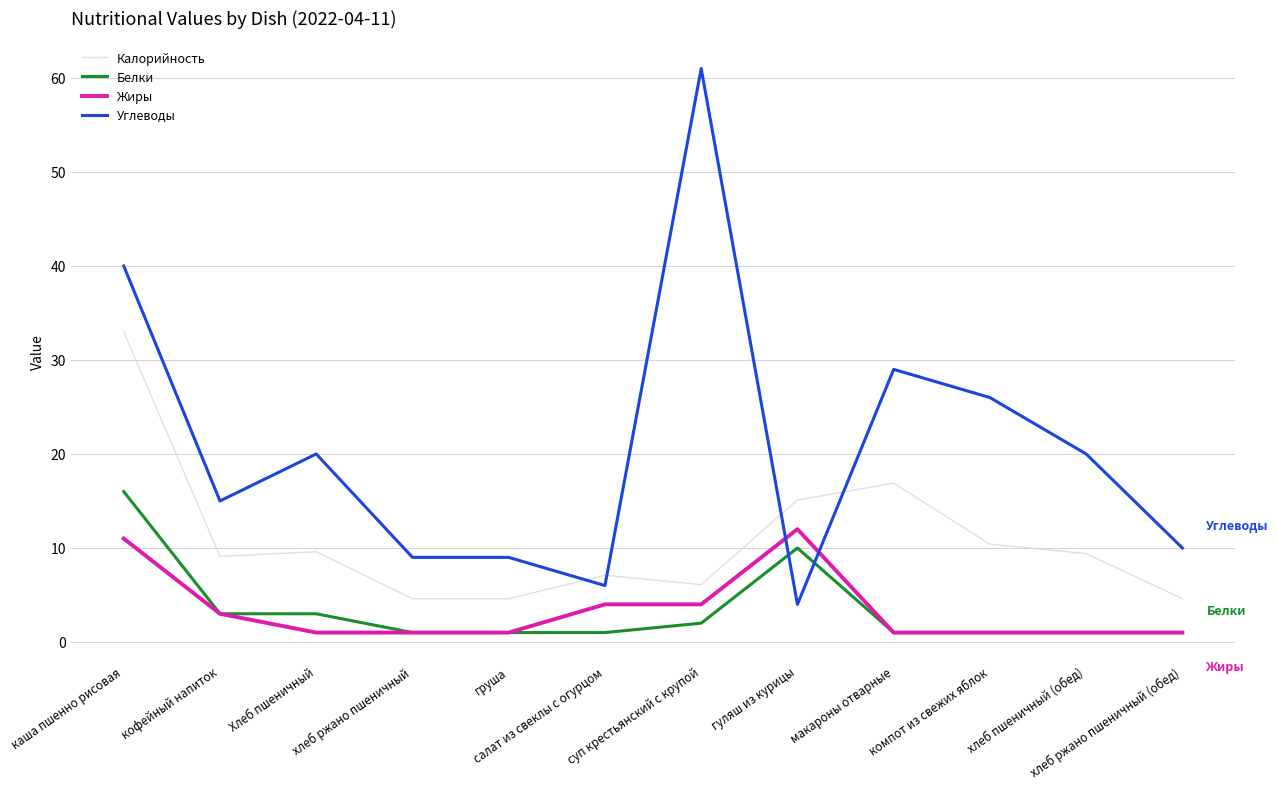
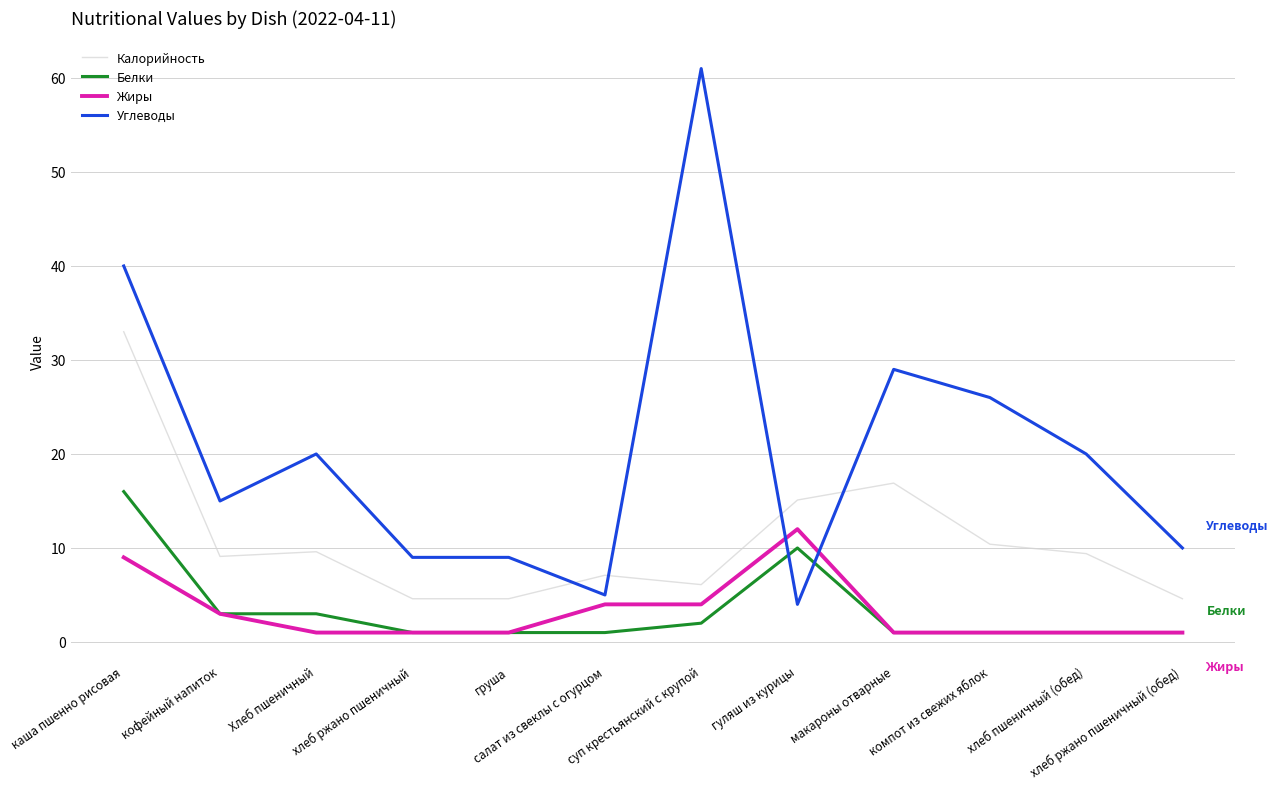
  {
    "Калорийность": {
      "каша пшенно рисовая": 33,
      "кофейный напиток": 9,
      "Хлеб пшеничный": 10,
      "хлеб ржано пшеничный": 5,
      "груша": 5,
      "салат из свеклы с огурцом": 7,
      "суп крестьянский с крупой": 6,
      "гуляш из курицы": 15,
      "макароны отварные": 17,
      "компот из свежих яблок": 10,
      "хлеб пшеничный (обед)": 9,
      "хлеб ржано пшеничный (обед)": 5
    },
    "Белки": {
      "каша пшенно рисовая": 16,
      "Хлеб пшеничный": 3,
      "салат из свеклы с огурцом": 1,
      "суп крестьянский с крупой": 2,
      "гуляш из курицы": 10
    },
    "Жиры": {
-     "каша пшенно рисовая": 11,
+     "каша пшенно рисовая": 9,
      "Хлеб пшеничный": 1,
      "салат из свеклы с огурцом": 4,
      "суп крестьянский с крупой": 4,
      "гуляш из курицы": 12
    },
    "Углеводы": {
      "каша пшенно рисовая": 40,
      "кофейный напиток": 15,
      "Хлеб пшеничный": 20,
      "хлеб ржано пшеничный": 9,
      "груша": 9,
-     "салат из свеклы с огурцом": 6,
+     "салат из свеклы с огурцом": 5,
      "суп крестьянский с крупой": 61,
      "гуляш из курицы": 4,
      "макароны отварные": 29,
      "компот из свежих яблок": 26,
      "хлеб пшеничный (обед)": 20,
      "хлеб ржано пшеничный (обед)": 10
    }
  }
